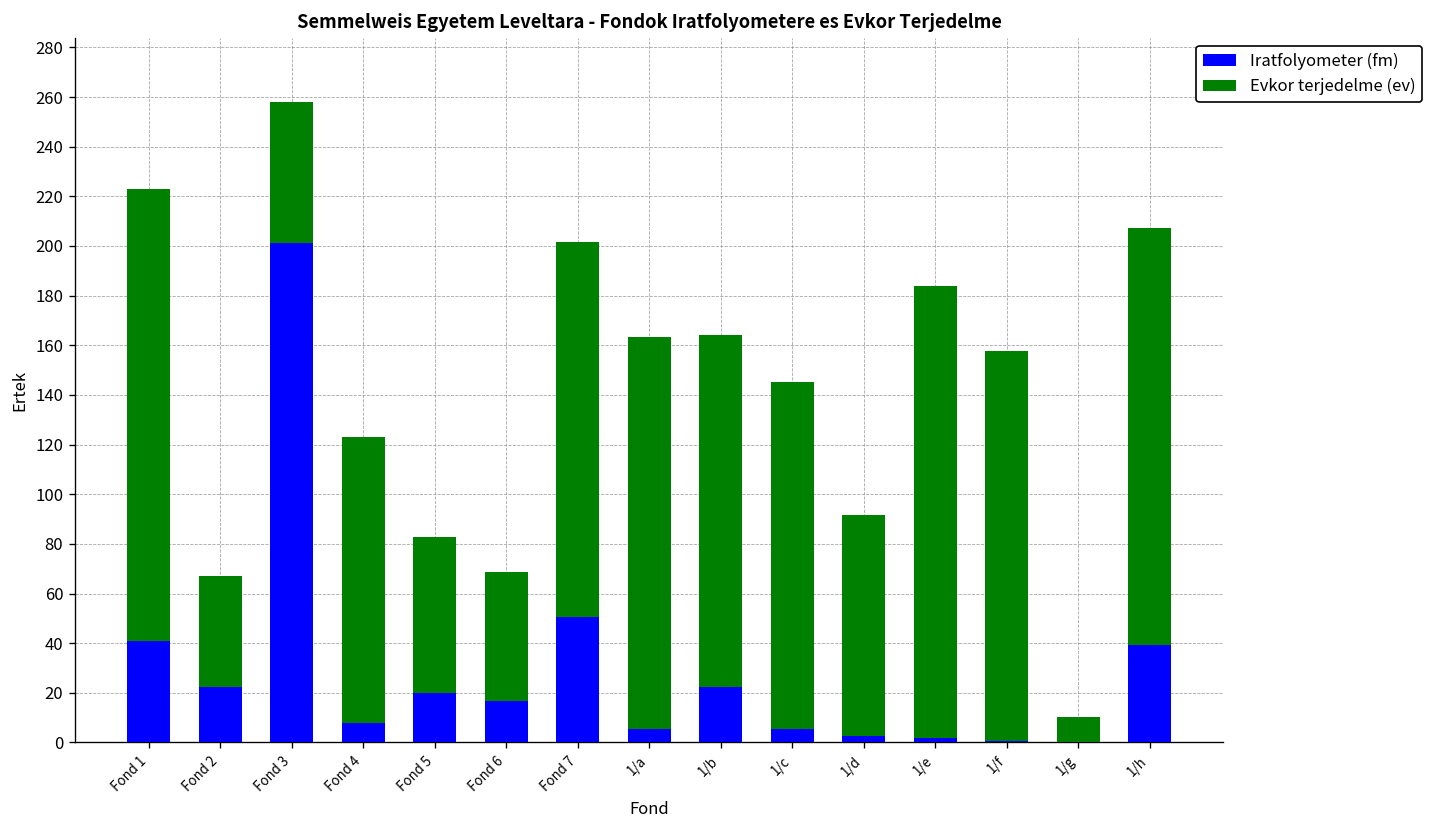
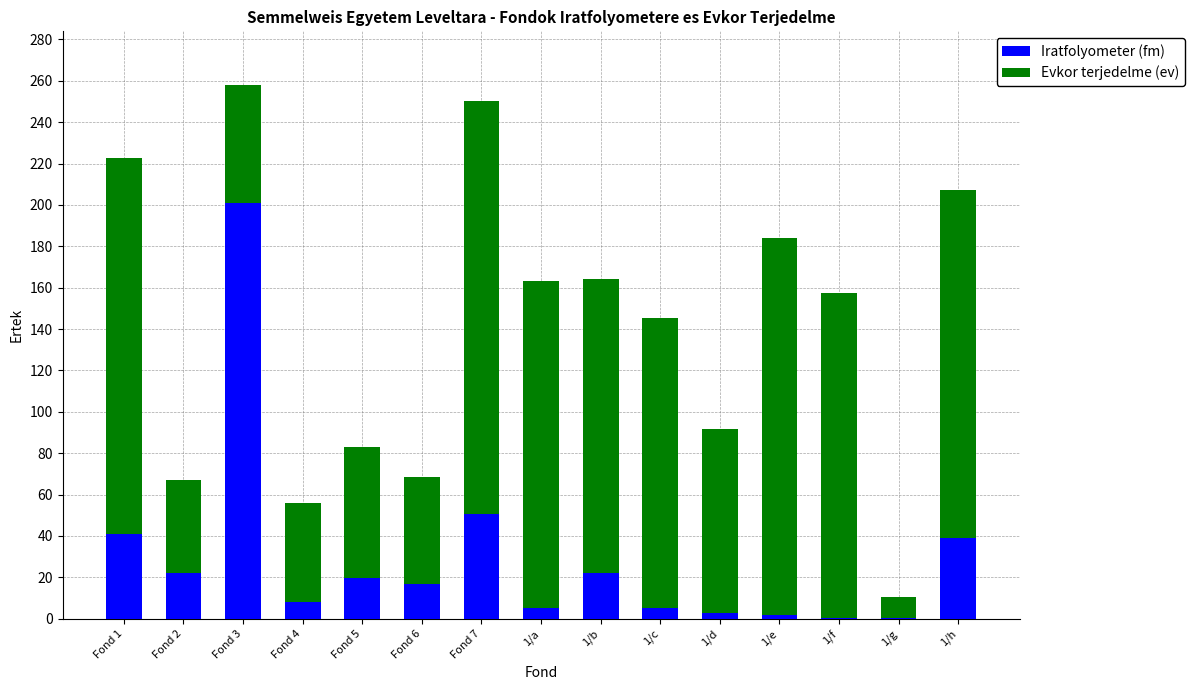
  {
    "Iratfolyometer (fm)": {
      "Fond 1": 41,
      "Fond 2": 22,
      "Fond 3": 201,
      "Fond 4": 8,
      "Fond 5": 20,
      "Fond 6": 17,
      "Fond 7": 50,
      "1/a": 5,
      "1/b": 22,
      "1/c": 5,
      "1/d": 3,
      "1/e": 2,
      "1/h": 39
    },
    "Evkor terjedelme (ev)": {
      "Fond 1": 182,
      "Fond 2": 45,
      "Fond 3": 57,
-     "Fond 4": 115,
+     "Fond 4": 48,
      "Fond 5": 63,
      "Fond 6": 52,
-     "Fond 7": 151,
+     "Fond 7": 200,
      "1/a": 158,
      "1/b": 142,
      "1/c": 140,
      "1/d": 89,
      "1/e": 182,
      "1/f": 157,
      "1/g": 10,
      "1/h": 168
    }
  }
